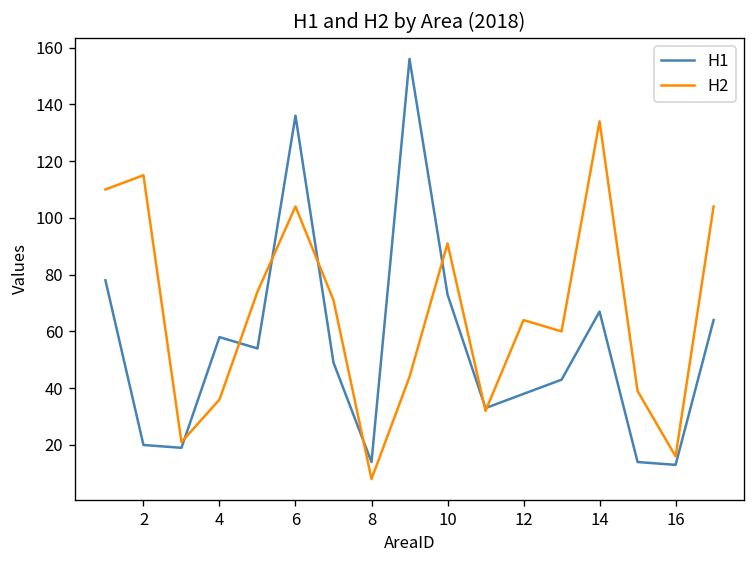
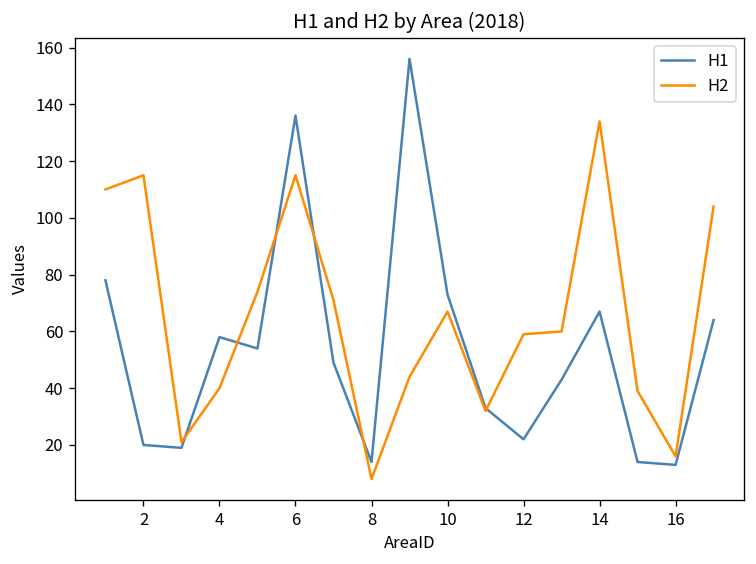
  {
    "H1": {
      "2": 20,
      "4": 58,
      "6": 136,
      "8": 14,
      "10": 73,
-     "12": 38,
+     "12": 22,
      "14": 67,
      "16": 13
    },
    "H2": {
      "2": 115,
-     "4": 36,
-     "6": 104,
+     "4": 40,
+     "6": 115,
      "8": 8,
-     "10": 91,
-     "12": 64,
+     "10": 67,
+     "12": 59,
      "14": 134,
      "16": 16
    }
  }
